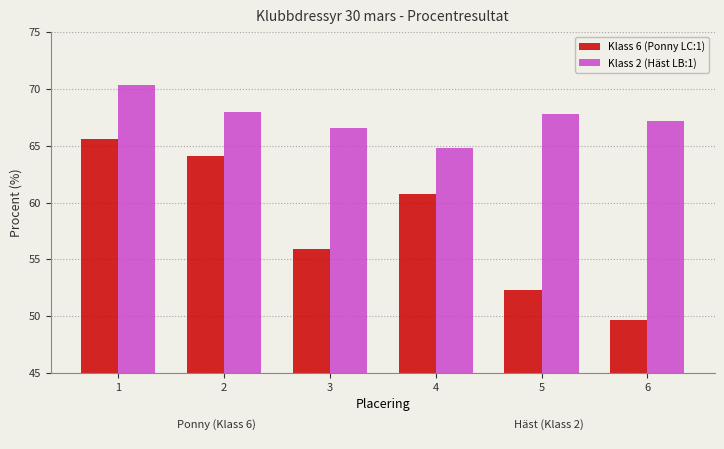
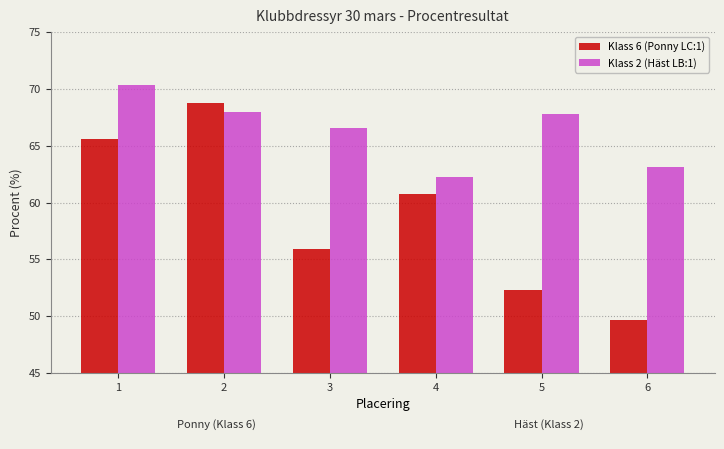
  {
    "Klass 6 (Ponny LC:1)": {
      "1": 65.6,
-     "2": 64.1,
+     "2": 68.7,
      "3": 55.9,
      "4": 60.7,
      "5": 52.3,
      "6": 49.6
    },
    "Klass 2 (Häst LB:1)": {
      "1": 70.3,
      "2": 67.9,
      "3": 66.6,
-     "4": 64.8,
+     "4": 62.2,
      "5": 67.8,
-     "6": 67.2
+     "6": 63.1
    }
  }
